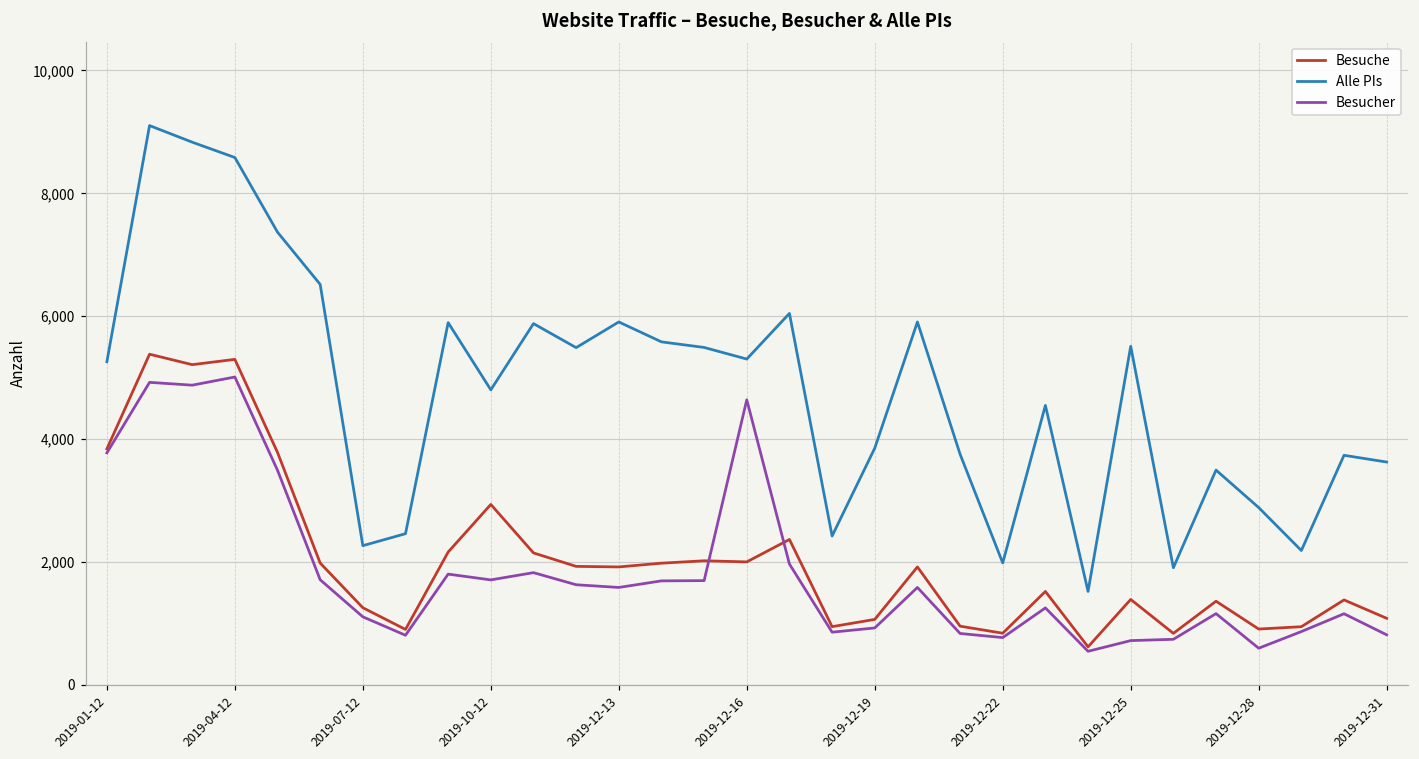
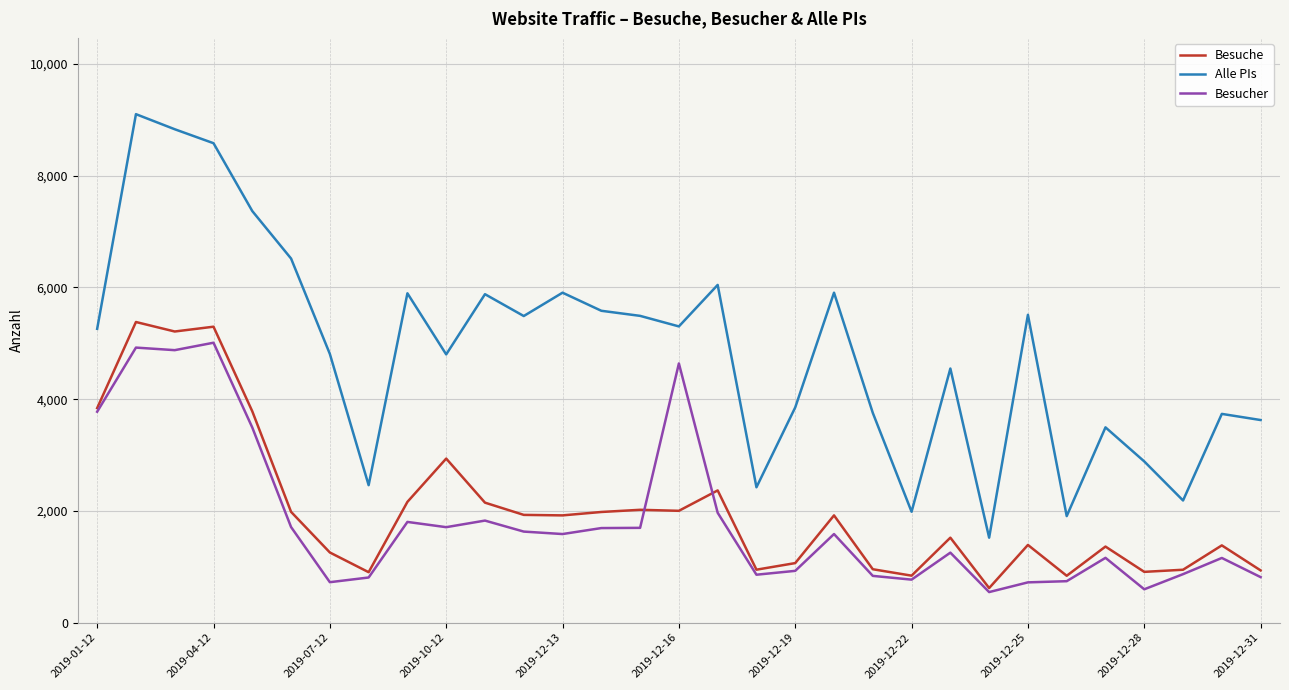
  {
    "Besuche": {
      "2019-01-12": "3,800",
      "2019-04-12": "5,300",
      "2019-07-12": "1,300",
      "2019-10-12": "2,900",
      "2019-12-13": "1,900",
      "2019-12-16": "2,000",
      "2019-12-19": "1,100",
      "2019-12-22": "800",
      "2019-12-25": "1,400",
      "2019-12-28": "900",
-     "2019-12-31": "1,100"
+     "2019-12-31": "900"
    },
    "Alle PIs": {
      "2019-01-12": "5,300",
      "2019-04-12": "8,600",
-     "2019-07-12": "2,300",
+     "2019-07-12": "4,800",
      "2019-10-12": "4,800",
      "2019-12-13": "5,900",
      "2019-12-16": "5,300",
      "2019-12-19": "3,900",
      "2019-12-22": "2,000",
      "2019-12-25": "5,500",
      "2019-12-28": "2,900",
      "2019-12-31": "3,600"
    },
    "Besucher": {
      "2019-01-12": "3,800",
      "2019-04-12": "5,000",
-     "2019-07-12": "1,100",
+     "2019-07-12": "700",
      "2019-10-12": "1,700",
      "2019-12-13": "1,600",
      "2019-12-16": "4,600",
      "2019-12-19": "900",
      "2019-12-22": "800",
      "2019-12-25": "700",
      "2019-12-28": "600",
      "2019-12-31": "800"
    }
  }
